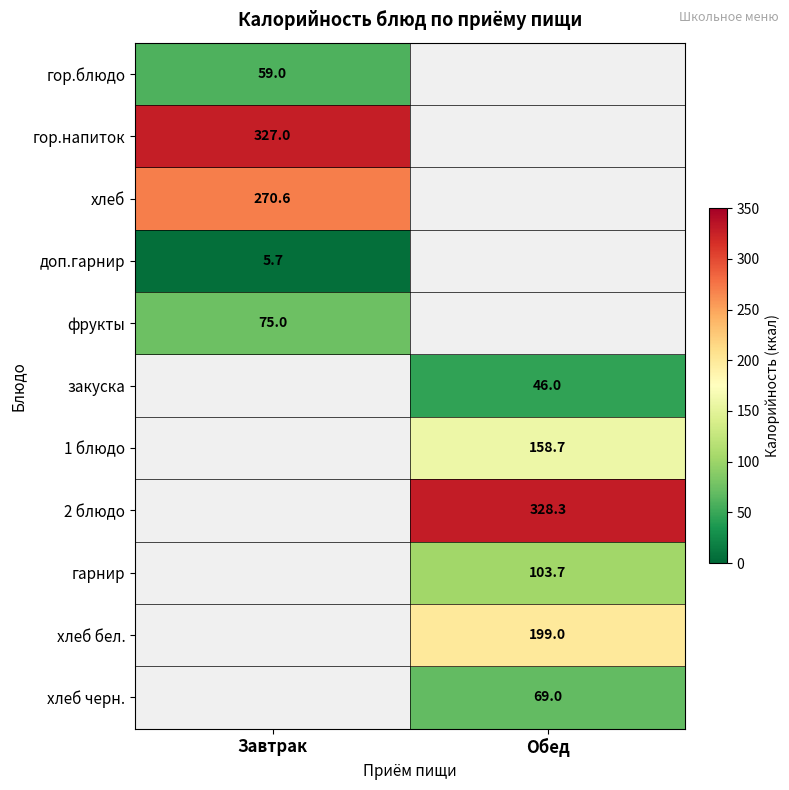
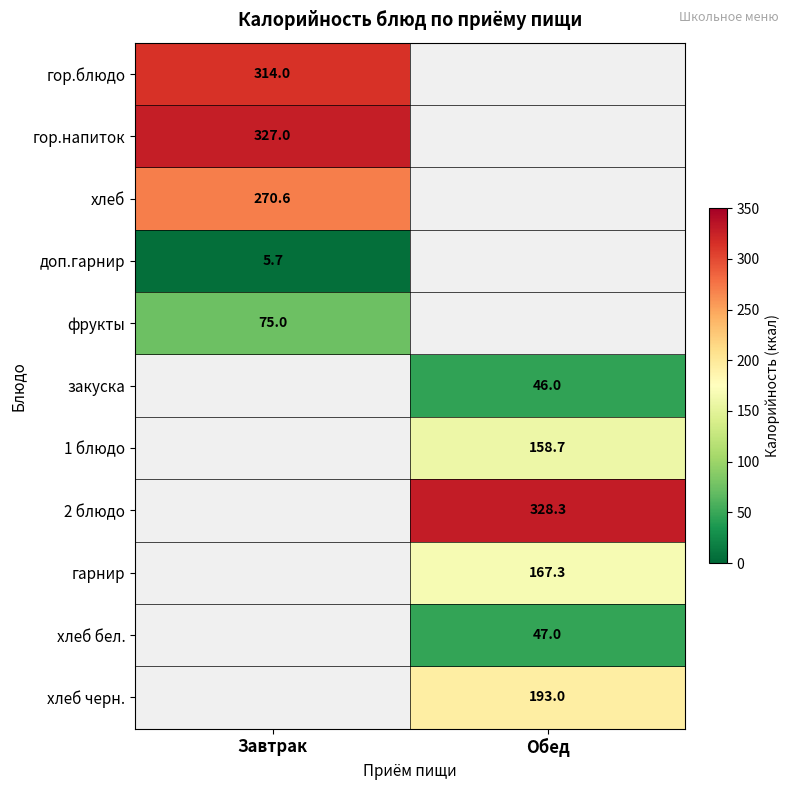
  {
    "гор.блюдо": {
-     "Завтрак": 59.0
+     "Завтрак": 314.0
    },
    "гор.напиток": {
      "Завтрак": 327.0
    },
    "хлеб": {
      "Завтрак": 270.6
    },
    "доп.гарнир": {
      "Завтрак": 5.7
    },
    "фрукты": {
      "Завтрак": 75.0
    },
    "закуска": {
      "Обед": 46.0
    },
    "1 блюдо": {
      "Обед": 158.7
    },
    "2 блюдо": {
      "Обед": 328.3
    },
    "гарнир": {
-     "Обед": 103.7
+     "Обед": 167.3
    },
    "хлеб бел.": {
-     "Обед": 199.0
+     "Обед": 47.0
    },
    "хлеб черн.": {
-     "Обед": 69.0
+     "Обед": 193.0
    }
  }
